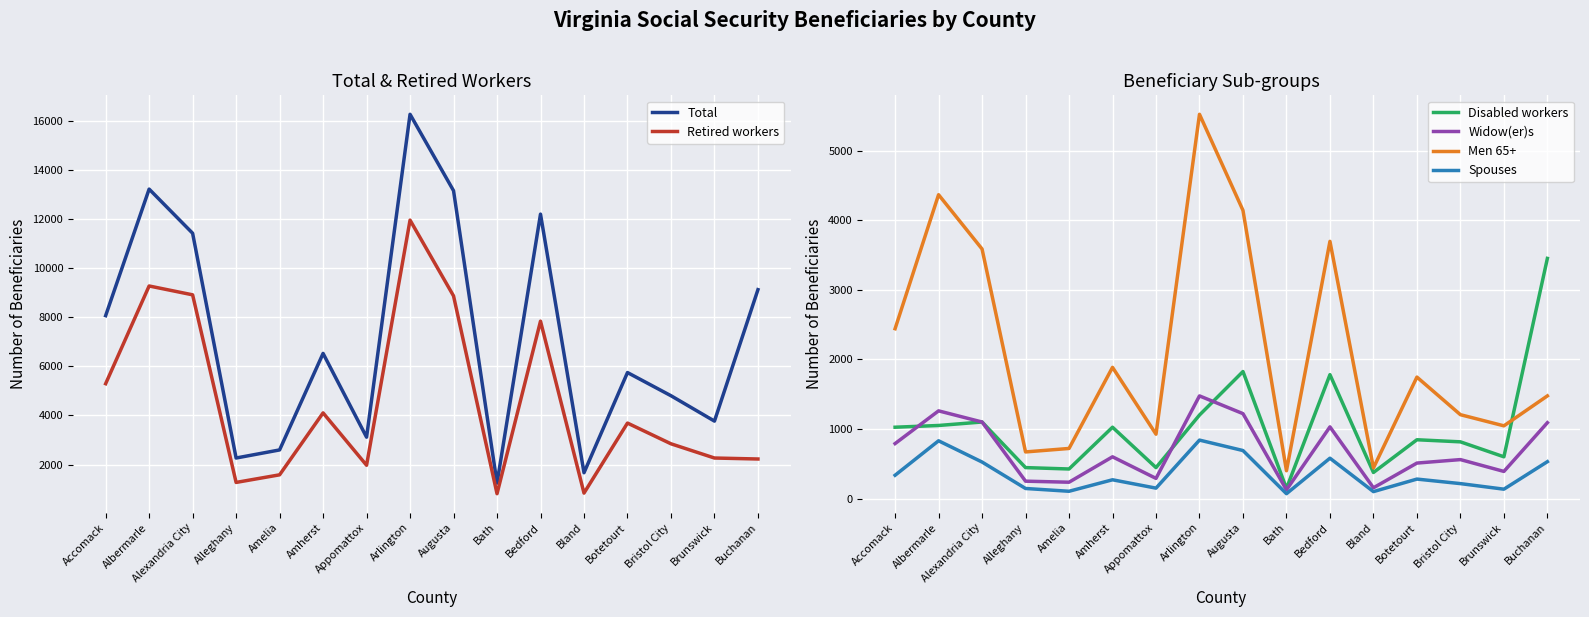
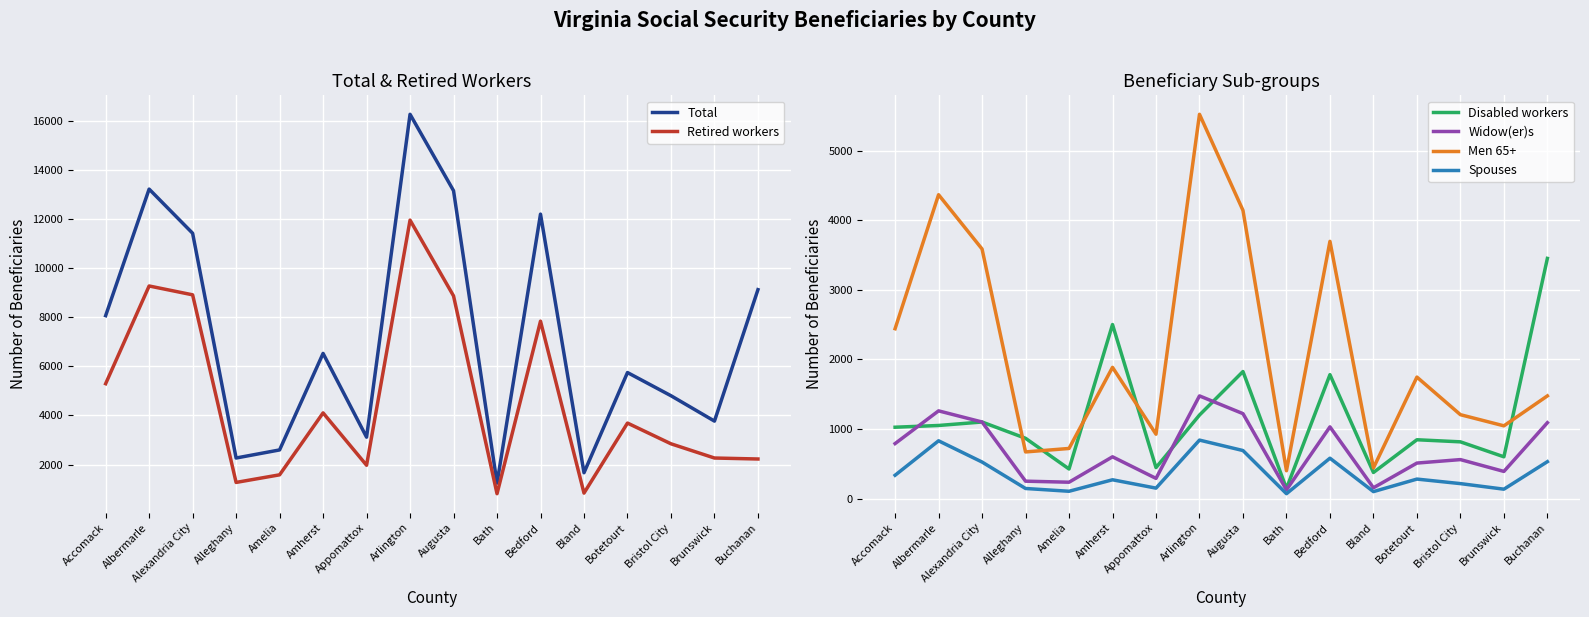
  {
    "Total & Retired Workers": {
      "Total": {
        "Accomack": 8100,
        "Albermarle": 13200,
        "Alexandria City": 11400,
        "Alleghany": 2300,
        "Amelia": 2600,
        "Amherst": 6500,
        "Appomattox": 3100,
        "Arlington": 16300,
        "Augusta": 13200,
        "Bath": 1200,
        "Bedford": 12200,
        "Bland": 1700,
        "Botetourt": 5800,
        "Bristol City": 4800,
        "Brunswick": 3800,
        "Buchanan": 9100
      },
      "Retired workers": {
        "Accomack": 5300,
        "Albermarle": 9300,
        "Alexandria City": 8900,
        "Alleghany": 1300,
        "Amelia": 1600,
        "Amherst": 4100,
        "Appomattox": 2000,
        "Arlington": 12000,
        "Augusta": 8900,
        "Bath": 800,
        "Bedford": 7800,
        "Bland": 800,
        "Botetourt": 3700,
        "Bristol City": 2800,
        "Brunswick": 2300,
        "Buchanan": 2200
      }
    },
    "Beneficiary Sub-groups": {
      "Disabled workers": {
        "Accomack": 1000,
        "Albermarle": 1100,
-       "Alleghany": 400,
+       "Alleghany": 900,
        "Amelia": 400,
-       "Amherst": 1000,
+       "Amherst": 2500,
        "Appomattox": 400,
        "Arlington": 1200,
        "Augusta": 1800,
        "Bedford": 1800,
        "Bland": 400,
        "Botetourt": 800,
        "Bristol City": 800,
        "Brunswick": 600,
        "Buchanan": 3500
      },
      "Widow(er)s": {
        "Accomack": 800,
        "Albermarle": 1300,
        "Alleghany": 300,
        "Amelia": 200,
        "Amherst": 600,
        "Appomattox": 300,
        "Arlington": 1500,
        "Augusta": 1200,
        "Bedford": 1000,
        "Bland": 200,
        "Botetourt": 500,
        "Bristol City": 600,
        "Brunswick": 400,
        "Buchanan": 1100
      },
      "Men 65+": {
        "Accomack": 2400,
        "Albermarle": 4400,
        "Alexandria City": 3600,
        "Alleghany": 700,
        "Amelia": 700,
        "Amherst": 1900,
        "Appomattox": 900,
        "Arlington": 5500,
        "Augusta": 4100,
        "Bath": 400,
        "Bedford": 3700,
        "Bland": 400,
        "Botetourt": 1700,
        "Bristol City": 1200,
        "Brunswick": 1000,
        "Buchanan": 1500
      },
      "Spouses": {
        "Accomack": 300,
        "Albermarle": 800,
        "Alexandria City": 500,
        "Alleghany": 100,
        "Amelia": 100,
        "Amherst": 300,
        "Appomattox": 200,
        "Arlington": 800,
        "Augusta": 700,
        "Bath": 100,
        "Bedford": 600,
        "Bland": 100,
        "Botetourt": 300,
        "Bristol City": 200,
        "Brunswick": 100,
        "Buchanan": 500
      }
    }
  }
